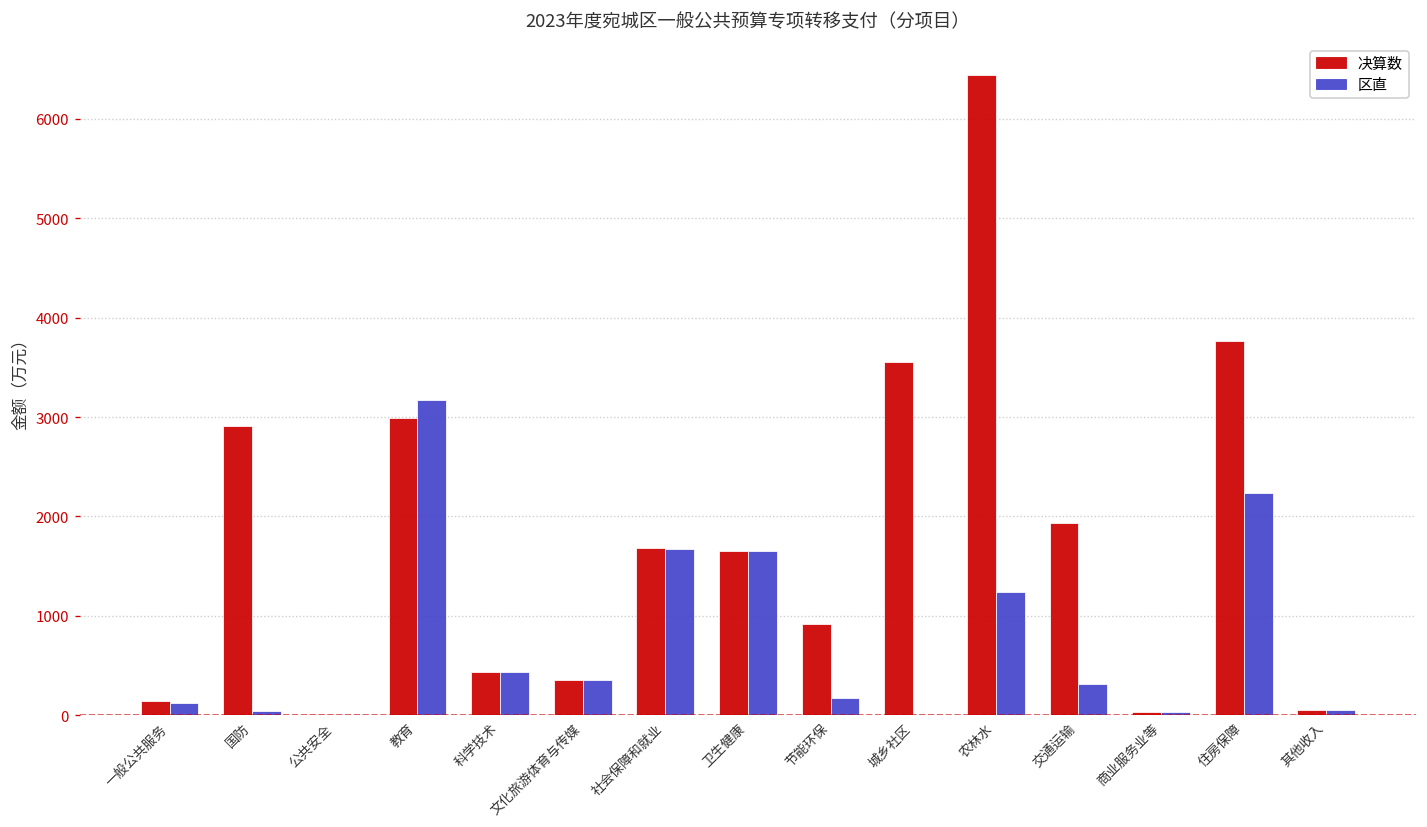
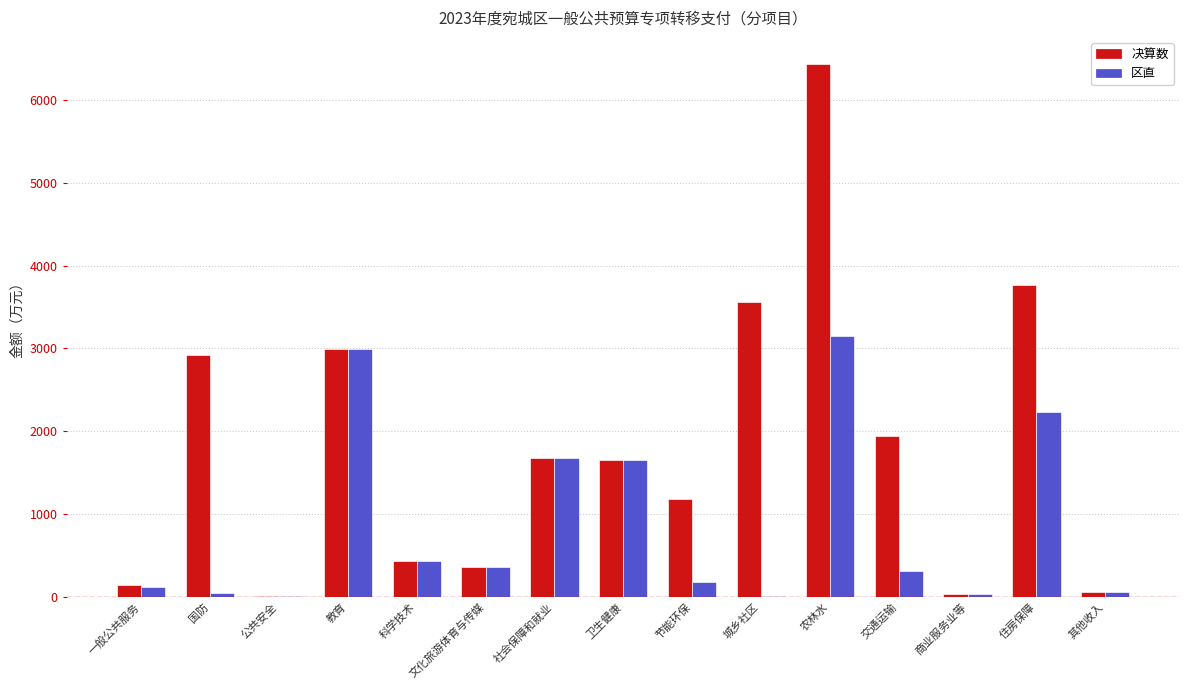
  {
    "决算数": {
      "一般公共服务": 100,
      "国防": 2900,
      "教育": 3000,
      "科学技术": 400,
      "文化旅游体育与传媒": 400,
      "社会保障和就业": 1700,
      "卫生健康": 1600,
-     "节能环保": 900,
+     "节能环保": 1200,
      "城乡社区": 3600,
      "农林水": 6400,
      "交通运输": 1900,
      "商业服务业等": 0,
      "住房保障": 3800,
      "其他收入": 100
    },
    "区直": {
      "一般公共服务": 100,
      "国防": 0,
-     "教育": 3200,
+     "教育": 3000,
      "科学技术": 400,
      "文化旅游体育与传媒": 400,
      "社会保障和就业": 1700,
      "卫生健康": 1600,
      "节能环保": 200,
-     "农林水": 1200,
+     "农林水": 3200,
      "交通运输": 300,
      "商业服务业等": 0,
      "住房保障": 2200,
      "其他收入": 100
    }
  }
